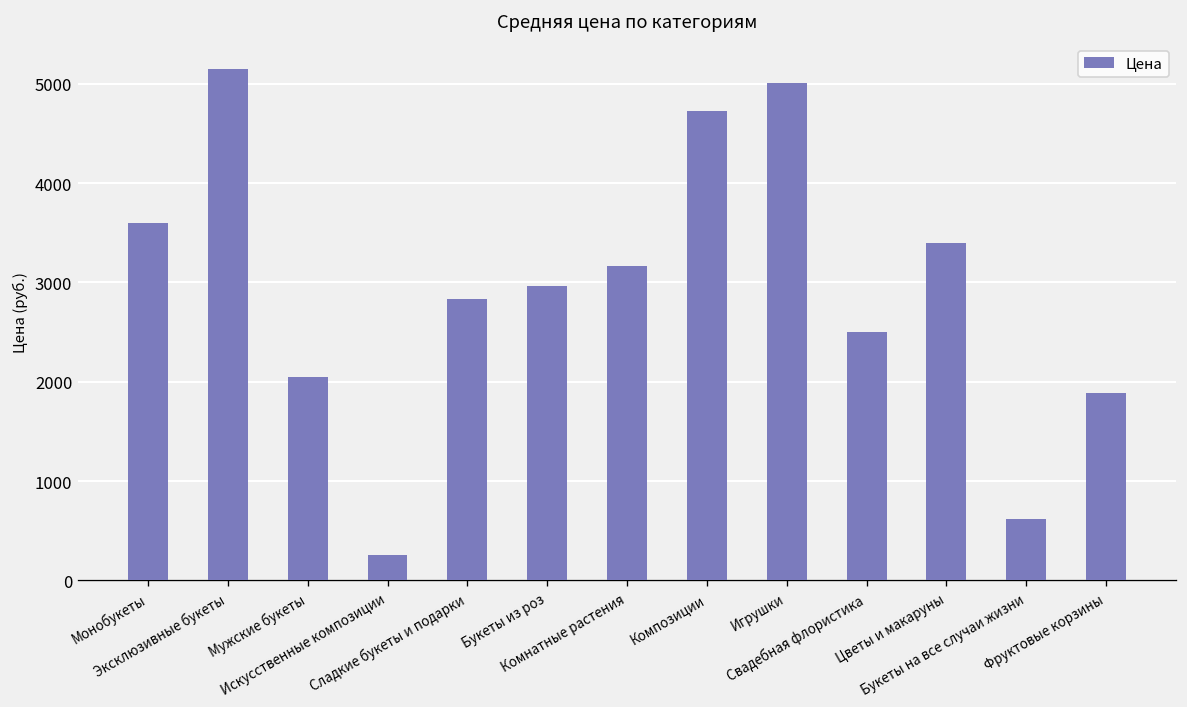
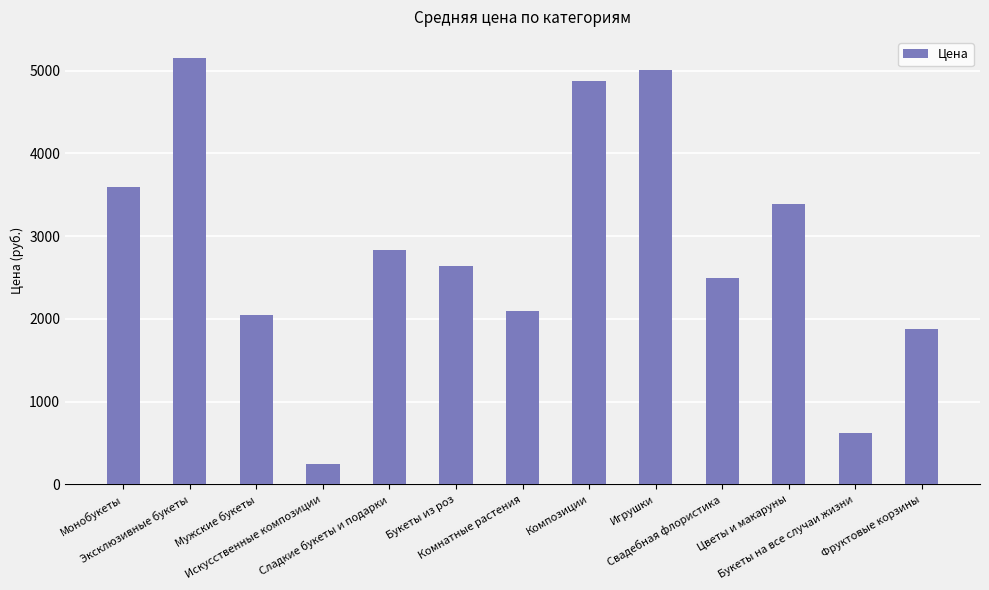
  {
    "Монобукеты": 3600,
    "Эксклюзивные букеты": 5200,
    "Мужские букеты": 2100,
    "Искусственные композиции": 300,
    "Сладкие букеты и подарки": 2800,
-   "Букеты из роз": 3000,
-   "Комнатные растения": 3200,
-   "Композиции": 4700,
+   "Букеты из роз": 2600,
+   "Комнатные растения": 2100,
+   "Композиции": 4900,
    "Игрушки": 5000,
    "Свадебная флористика": 2500,
    "Цветы и макаруны": 3400,
    "Букеты на все случаи жизни": 600,
    "Фруктовые корзины": 1900
  }
